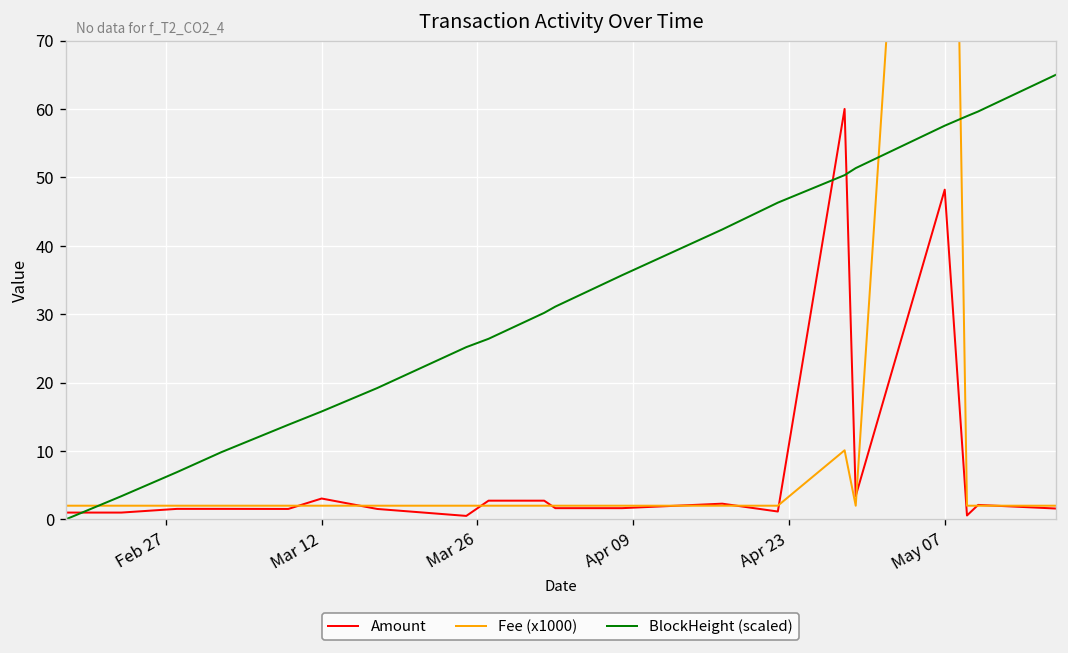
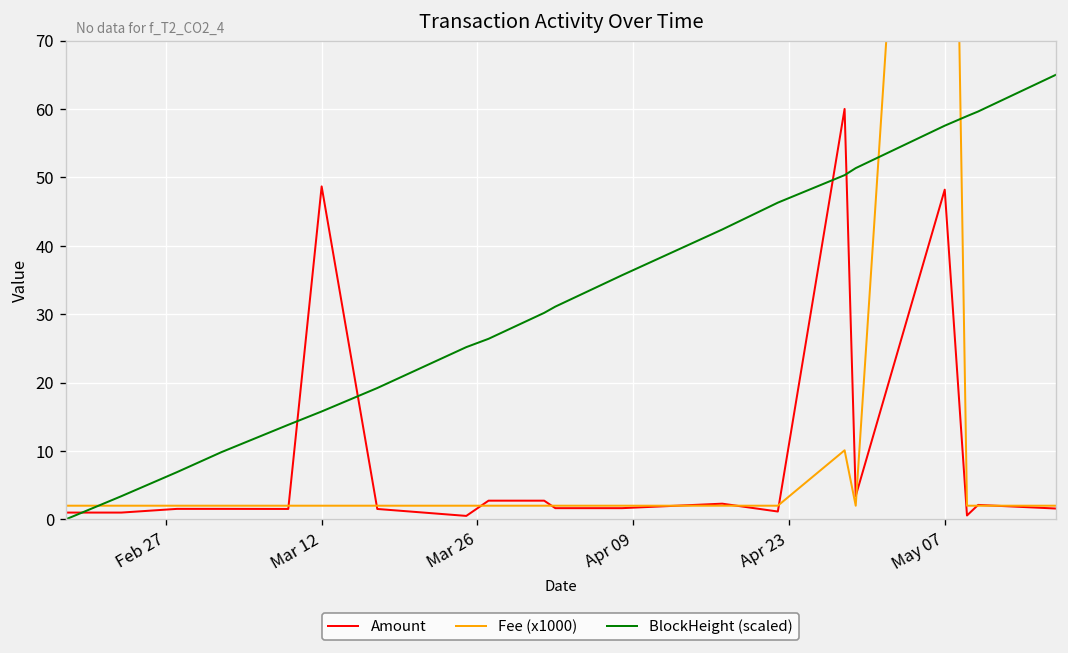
  {
    "Amount": {
-     "Mar 12": 3,
+     "Mar 12": 49,
      "May 07": 48
    },
    "Fee (x1000)": {
      "Mar 12": 2
    },
    "BlockHeight (scaled)": {
      "Mar 12": 16,
      "May 07": 58
    }
  }
